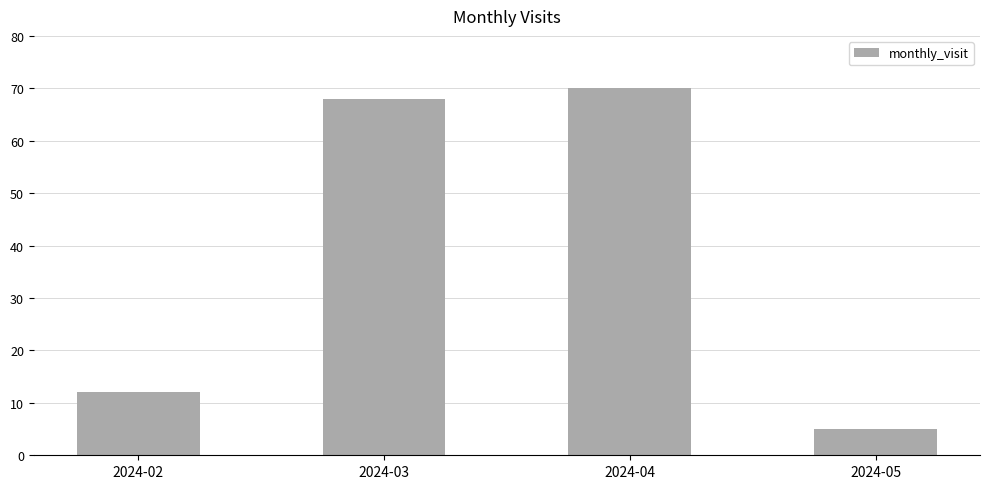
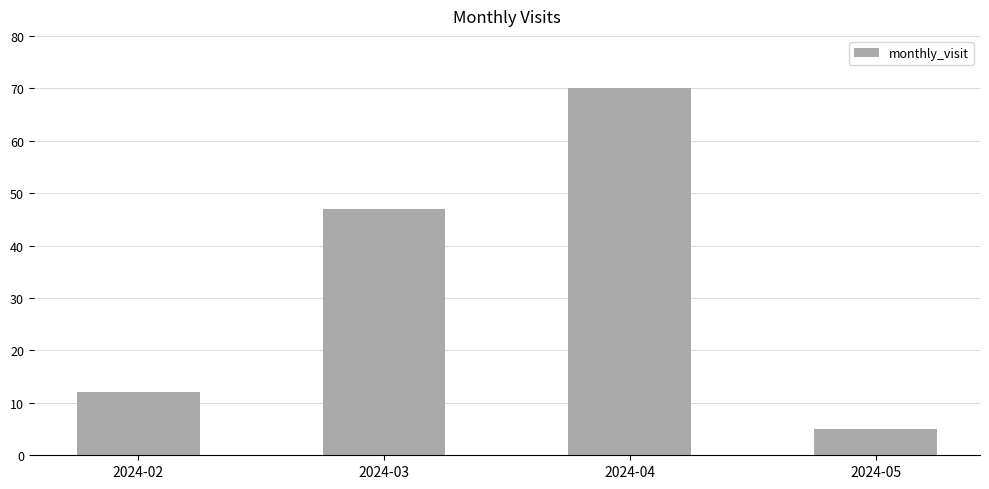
  {
    "2024-02": 12,
-   "2024-03": 68,
+   "2024-03": 47,
    "2024-04": 70,
    "2024-05": 5
  }
